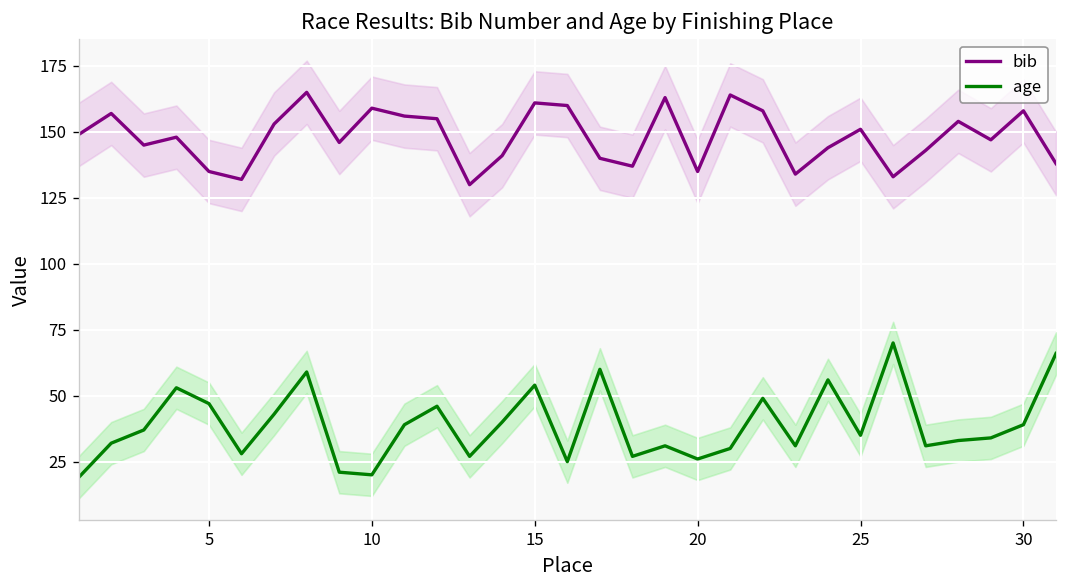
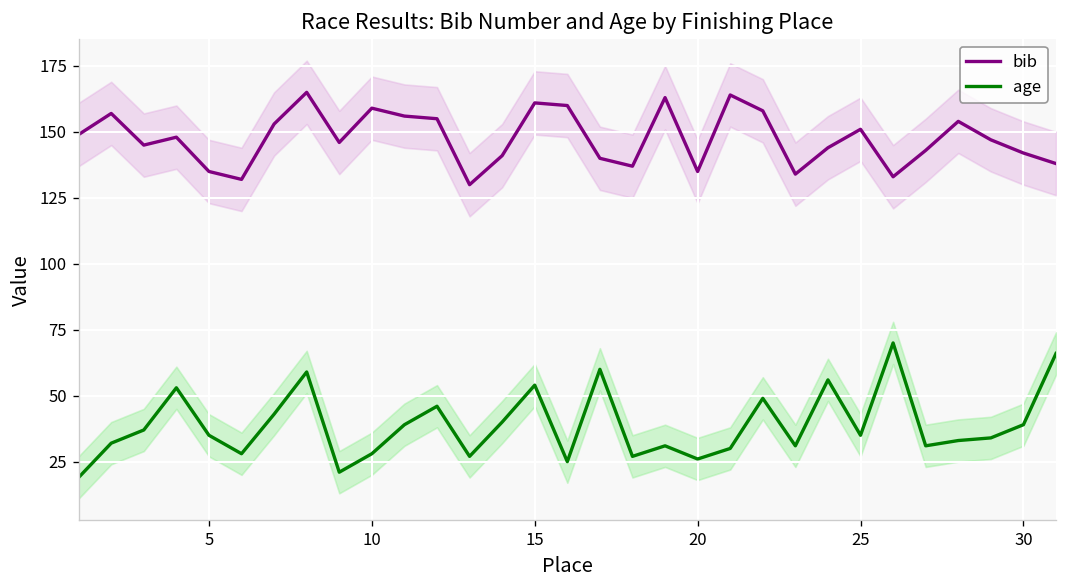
  {
    "bib": {
      "5": 135,
      "10": 159,
      "15": 161,
      "20": 135,
      "25": 151,
-     "30": 158
+     "30": 142
    },
    "age": {
-     "5": 47,
-     "10": 20,
+     "5": 35,
+     "10": 28,
      "15": 54,
      "20": 26,
      "25": 35,
      "30": 39
    }
  }
